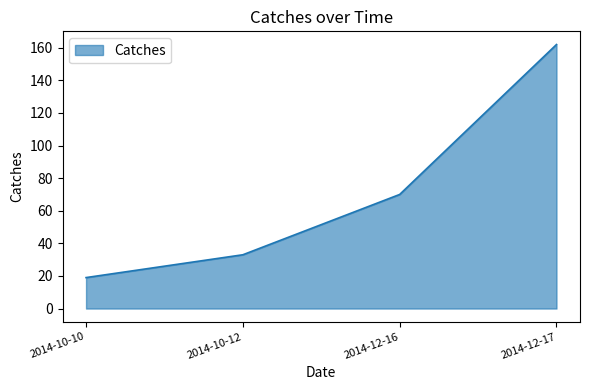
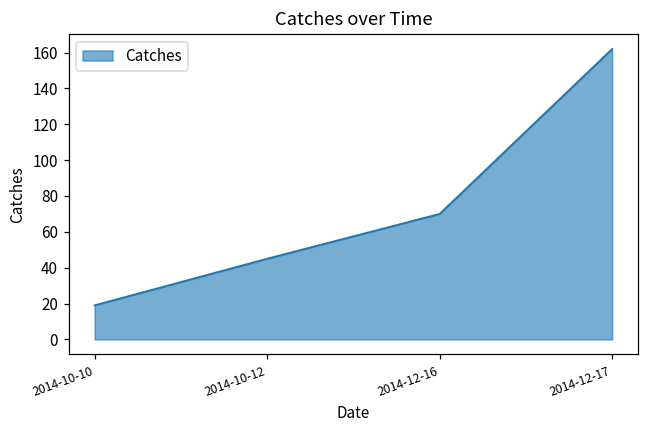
  {
    "2014-10-10": 19,
-   "2014-10-12": 33,
+   "2014-10-12": 45,
    "2014-12-16": 70,
    "2014-12-17": 162
  }
